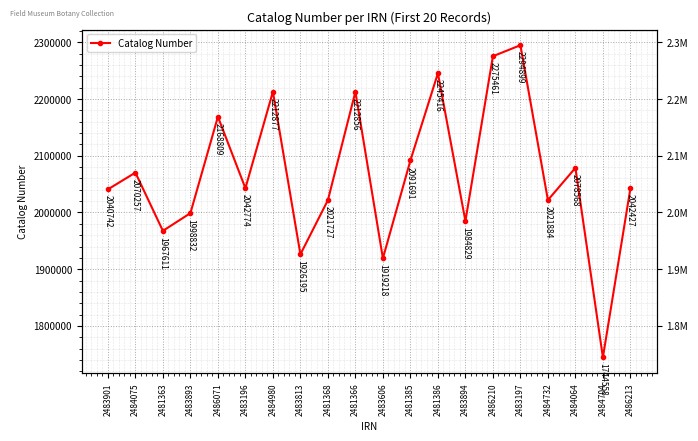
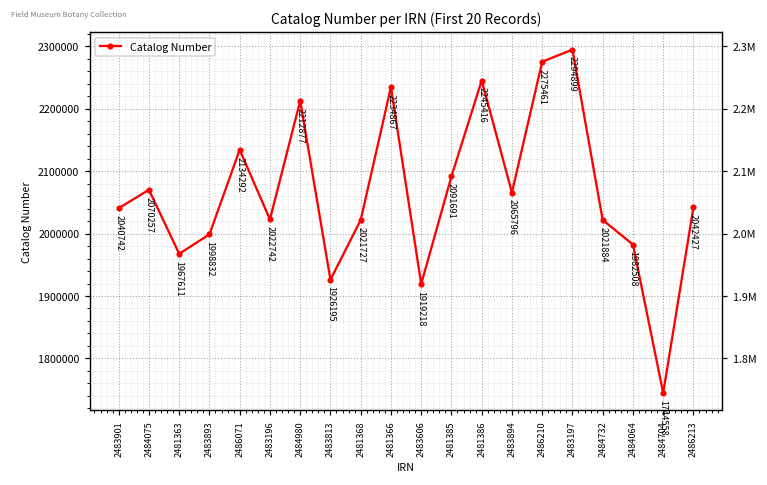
  {
    "2483901": 2040742,
    "2484075": 2070257,
    "2481363": 1967611,
    "2483893": 1998832,
-   "2486071": 2168809,
-   "2483196": 2042774,
+   "2486071": 2134292,
+   "2483196": 2022742,
    "2484980": 2212877,
    "2483813": 1926195,
    "2481368": 2021727,
-   "2481366": 2212856,
+   "2481366": 2234867,
    "2483606": 1919218,
    "2481385": 2091691,
    "2481386": 2245416,
-   "2483894": 1984829,
+   "2483894": 2065796,
    "2486210": 2275461,
    "2483197": 2294899,
    "2484732": 2021884,
-   "2484064": 2078568,
+   "2484064": 1982508,
    "2484704": 1744558,
    "2486213": 2042427
  }
